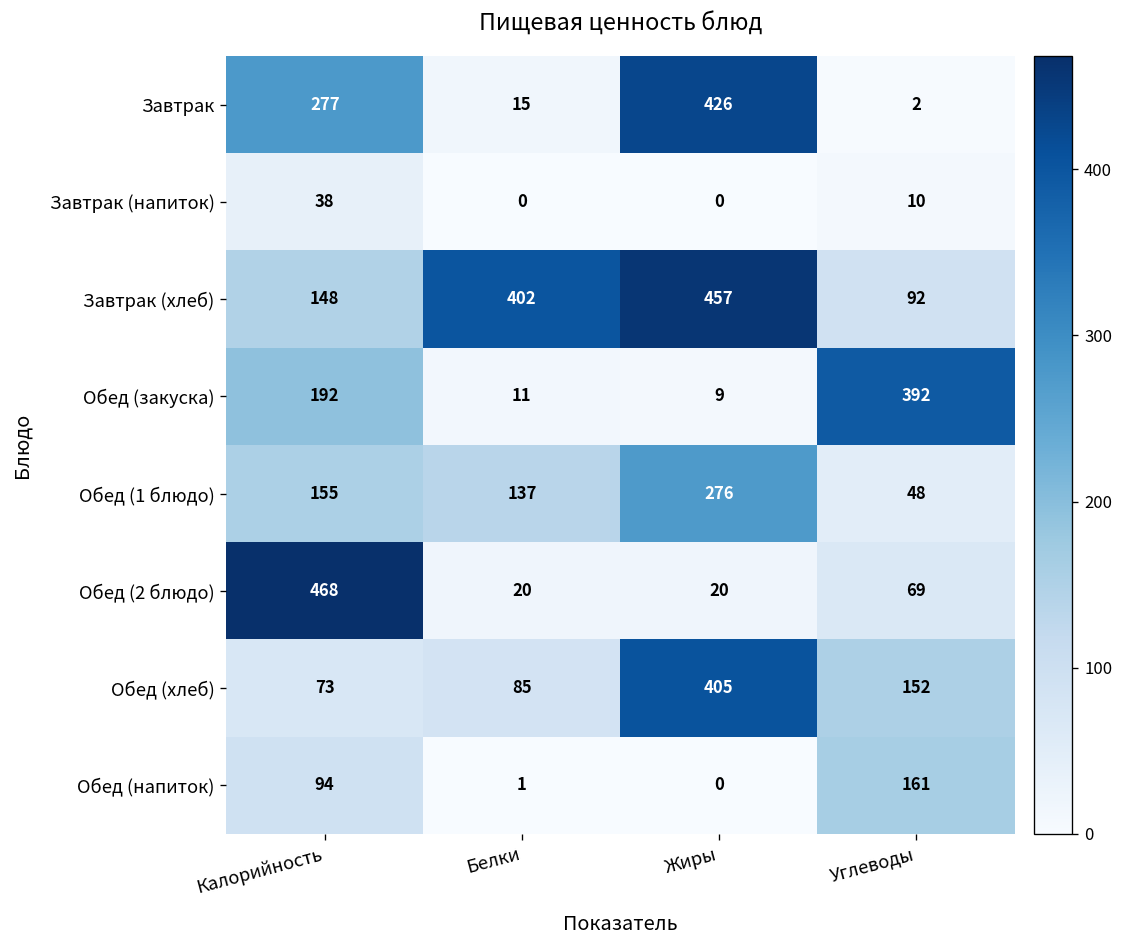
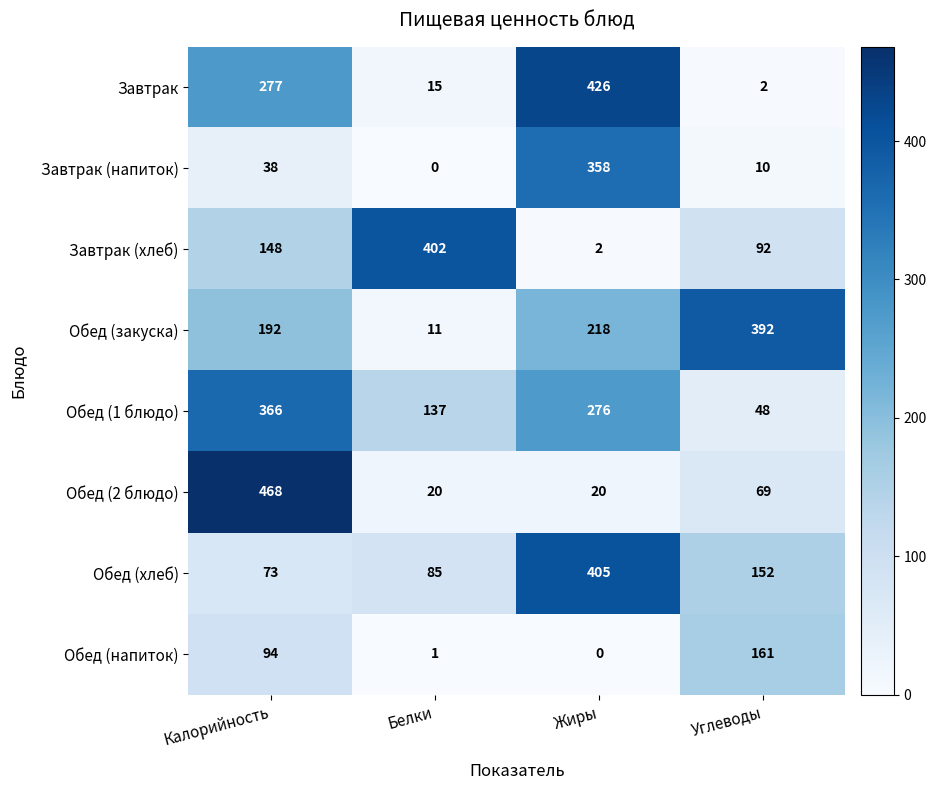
  {
    "Завтрак": {
      "Калорийность": 277,
      "Белки": 15,
      "Жиры": 426,
      "Углеводы": 2
    },
    "Завтрак (напиток)": {
      "Калорийность": 38,
      "Белки": 0,
-     "Жиры": 0,
+     "Жиры": 358,
      "Углеводы": 10
    },
    "Завтрак (хлеб)": {
      "Калорийность": 148,
      "Белки": 402,
-     "Жиры": 457,
+     "Жиры": 2,
      "Углеводы": 92
    },
    "Обед (закуска)": {
      "Калорийность": 192,
      "Белки": 11,
-     "Жиры": 9,
+     "Жиры": 218,
      "Углеводы": 392
    },
    "Обед (1 блюдо)": {
-     "Калорийность": 155,
+     "Калорийность": 366,
      "Белки": 137,
      "Жиры": 276,
      "Углеводы": 48
    },
    "Обед (2 блюдо)": {
      "Калорийность": 468,
      "Белки": 20,
      "Жиры": 20,
      "Углеводы": 69
    },
    "Обед (хлеб)": {
      "Калорийность": 73,
      "Белки": 85,
      "Жиры": 405,
      "Углеводы": 152
    },
    "Обед (напиток)": {
      "Калорийность": 94,
      "Белки": 1,
      "Жиры": 0,
      "Углеводы": 161
    }
  }
